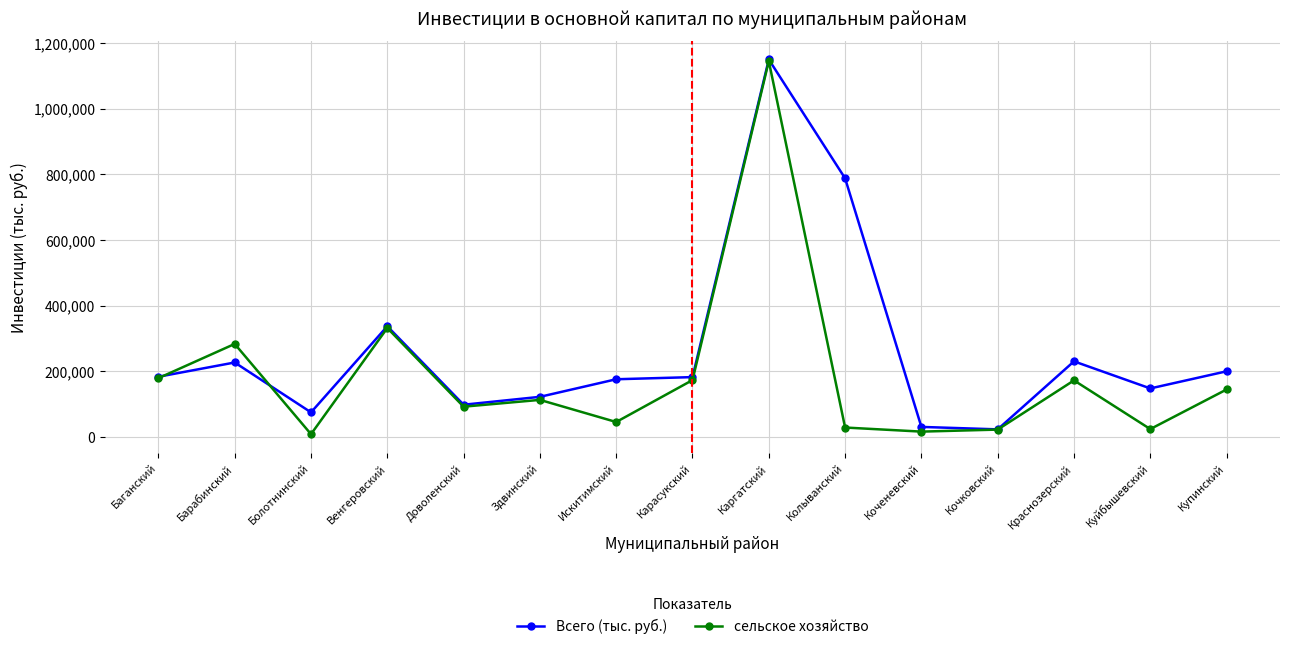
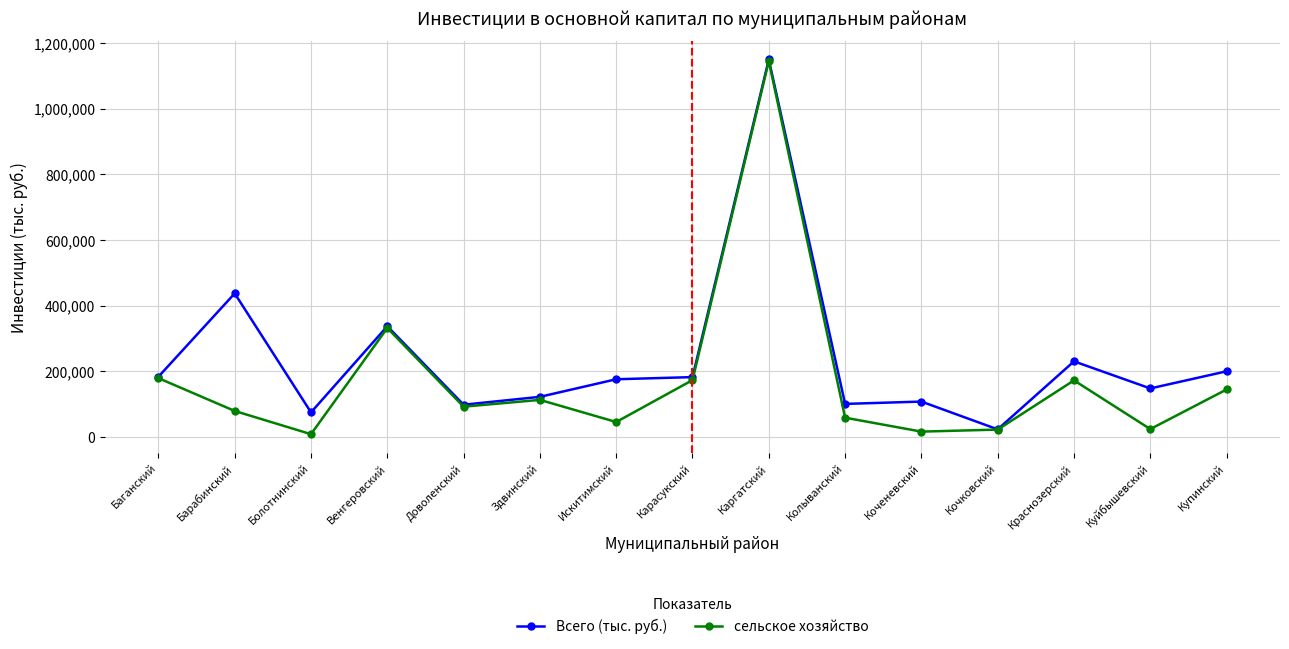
  {
    "Всего (тыс. руб.)": {
-     "Барабинский": "230,000",
+     "Барабинский": "440,000",
      "Болотнинский": "80,000",
      "Здвинский": "120,000",
      "Искитимский": "180,000",
      "Карасукский": "180,000",
-     "Колыванский": "790,000",
-     "Коченевский": "30,000",
+     "Колыванский": "100,000",
+     "Коченевский": "110,000",
      "Краснозерский": "230,000",
      "Куйбышевский": "150,000",
      "Купинский": "200,000"
    },
    "сельское хозяйство": {
-     "Барабинский": "280,000",
+     "Барабинский": "80,000",
      "Болотнинский": "10,000",
      "Здвинский": "110,000",
      "Искитимский": "50,000",
      "Карасукский": "170,000",
-     "Колыванский": "30,000",
+     "Колыванский": "60,000",
      "Коченевский": "20,000",
      "Краснозерский": "170,000",
      "Куйбышевский": "20,000",
      "Купинский": "150,000"
    }
  }
